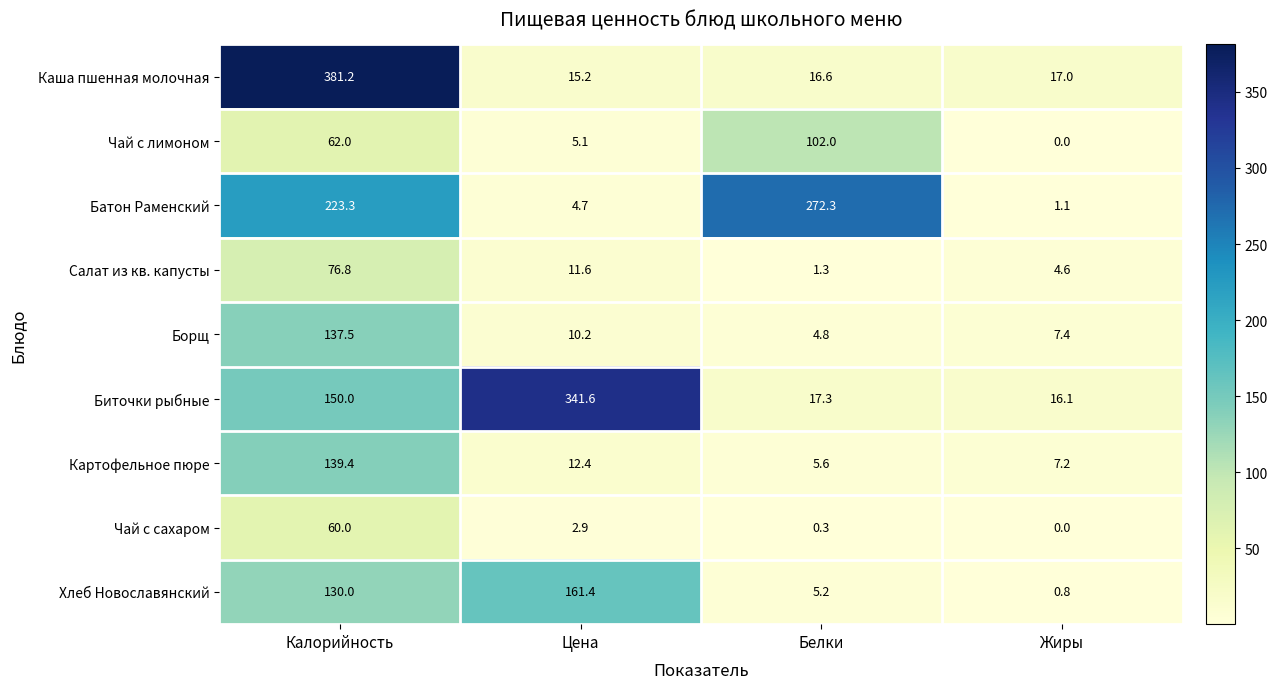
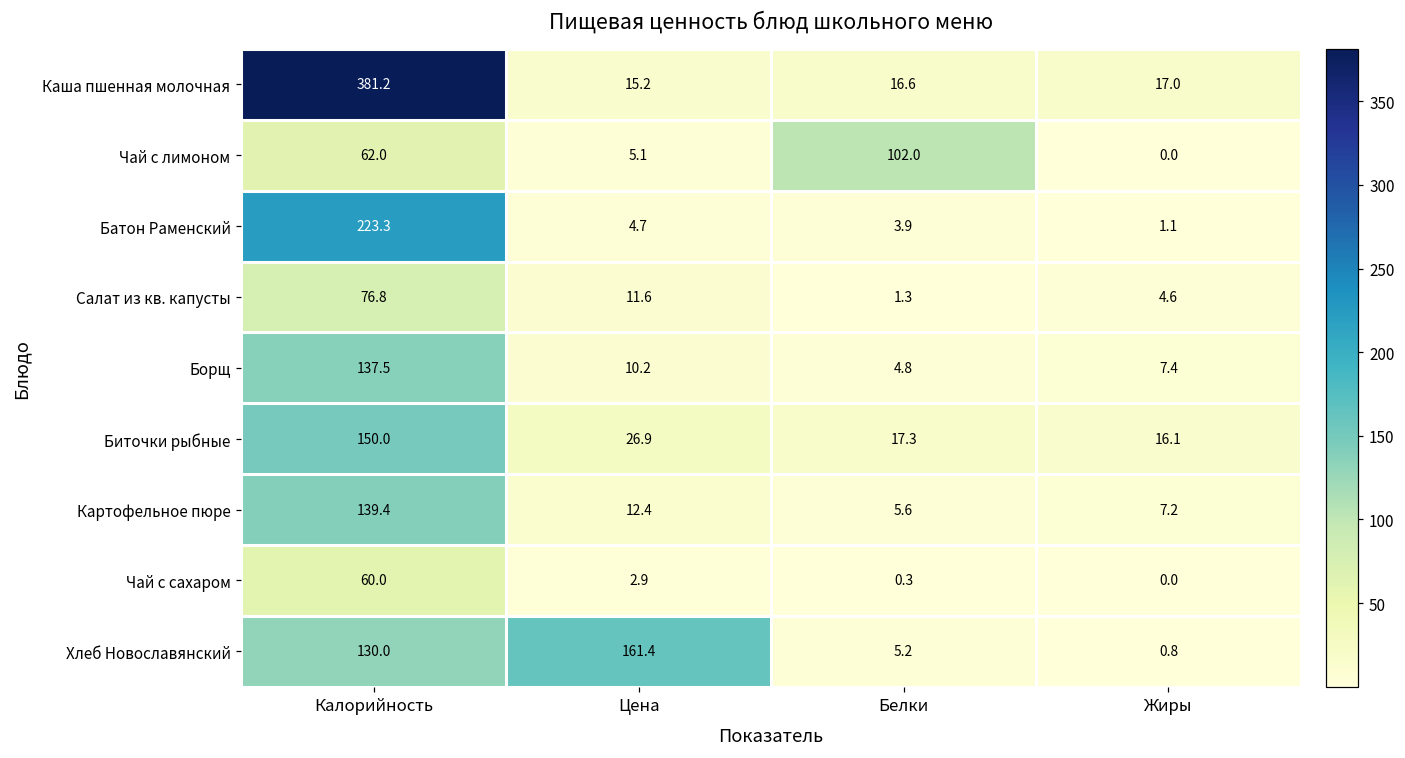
  {
    "Каша пшенная молочная": {
      "Калорийность": 381.2,
      "Цена": 15.2,
      "Белки": 16.6,
      "Жиры": 17.0
    },
    "Чай с лимоном": {
      "Калорийность": 62.0,
      "Цена": 5.1,
      "Белки": 102.0,
      "Жиры": 0.0
    },
    "Батон Раменский": {
      "Калорийность": 223.3,
      "Цена": 4.7,
-     "Белки": 272.3,
+     "Белки": 3.9,
      "Жиры": 1.1
    },
    "Салат из кв. капусты": {
      "Калорийность": 76.8,
      "Цена": 11.6,
      "Белки": 1.3,
      "Жиры": 4.6
    },
    "Борщ": {
      "Калорийность": 137.5,
      "Цена": 10.2,
      "Белки": 4.8,
      "Жиры": 7.4
    },
    "Биточки рыбные": {
      "Калорийность": 150.0,
-     "Цена": 341.6,
+     "Цена": 26.9,
      "Белки": 17.3,
      "Жиры": 16.1
    },
    "Картофельное пюре": {
      "Калорийность": 139.4,
      "Цена": 12.4,
      "Белки": 5.6,
      "Жиры": 7.2
    },
    "Чай с сахаром": {
      "Калорийность": 60.0,
      "Цена": 2.9,
      "Белки": 0.3,
      "Жиры": 0.0
    },
    "Хлеб Новославянский": {
      "Калорийность": 130.0,
      "Цена": 161.4,
      "Белки": 5.2,
      "Жиры": 0.8
    }
  }
